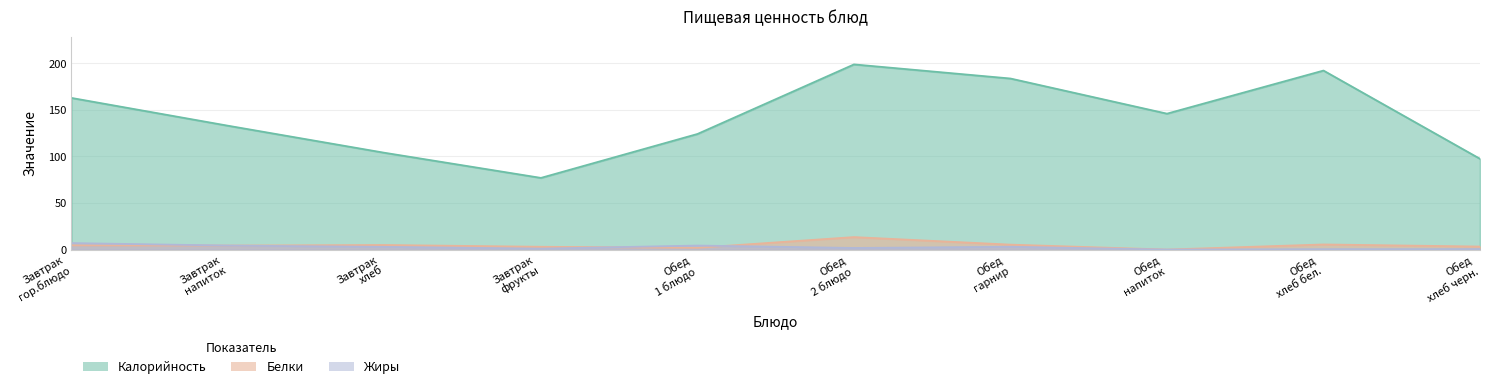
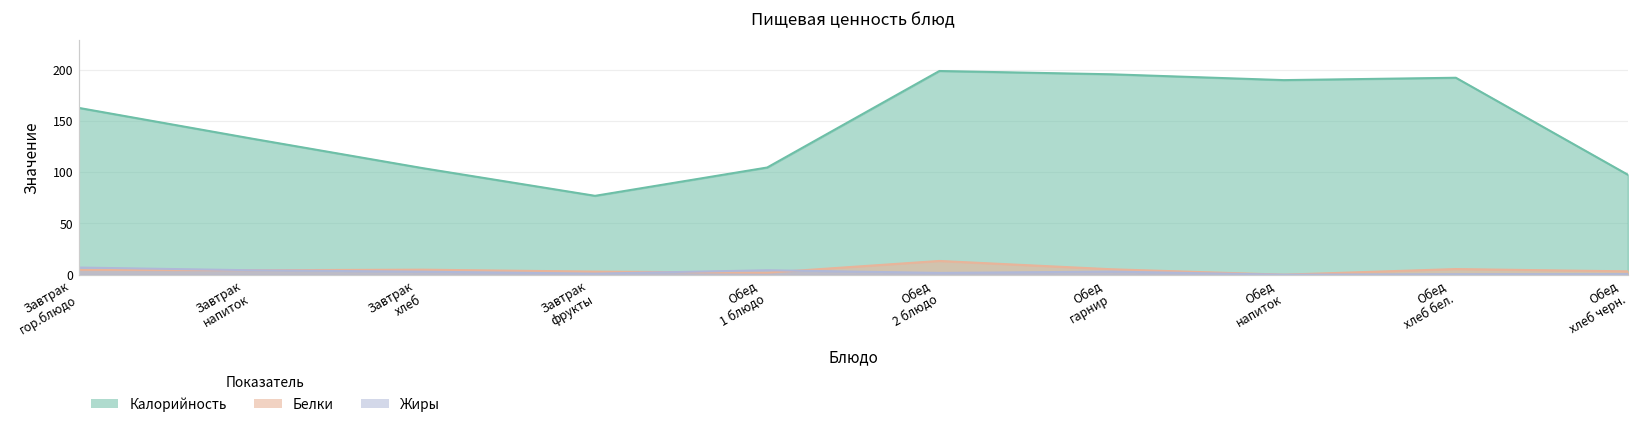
  {
    "Калорийность": {
      "Завтрак гор.блюдо": 160,
      "Завтрак напиток": 130,
      "Завтрак хлеб": 100,
      "Завтрак фрукты": 80,
-     "Обед 1 блюдо": 120,
+     "Обед 1 блюдо": 100,
      "Обед 2 блюдо": 200,
-     "Обед гарнир": 180,
-     "Обед напиток": 150,
+     "Обед гарнир": 200,
+     "Обед напиток": 190,
      "Обед хлеб бел.": 190,
      "Обед хлеб черн.": 100
    },
    "Белки": {
      "Обед 2 блюдо": 10,
      "Обед хлеб бел.": 10,
      "Обед хлеб черн.": 0
    },
    "Жиры": {
      "Обед 2 блюдо": 0,
      "Обед хлеб бел.": 0,
      "Обед хлеб черн.": 0
    }
  }
